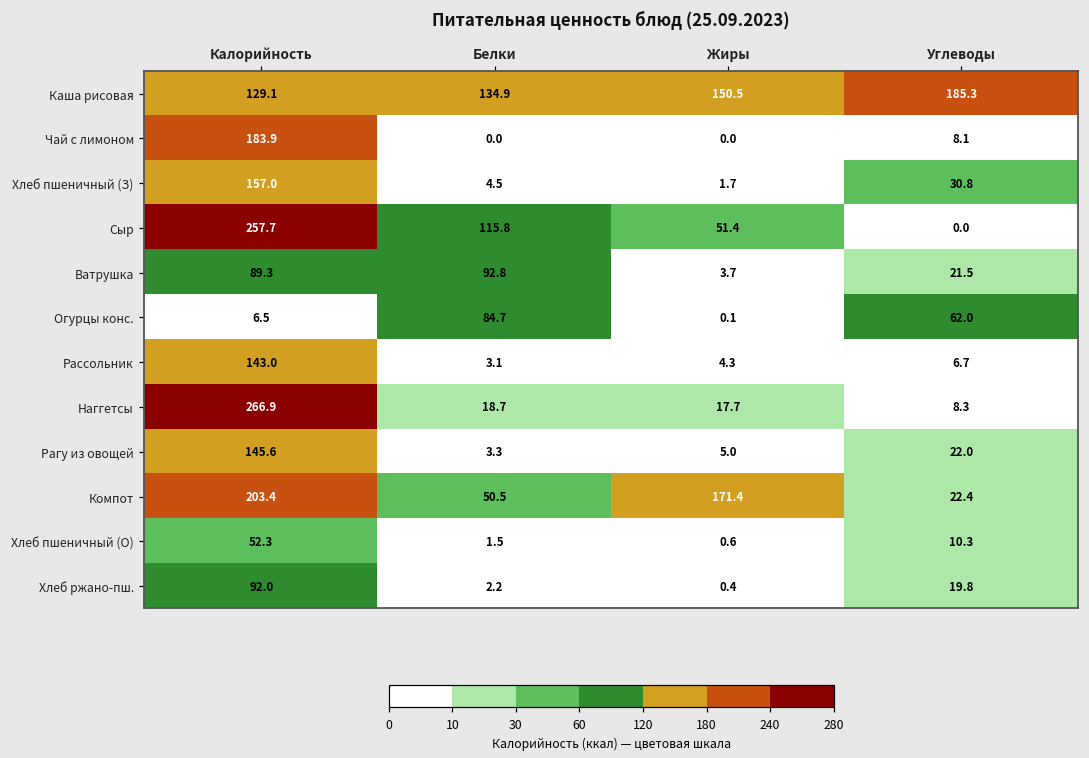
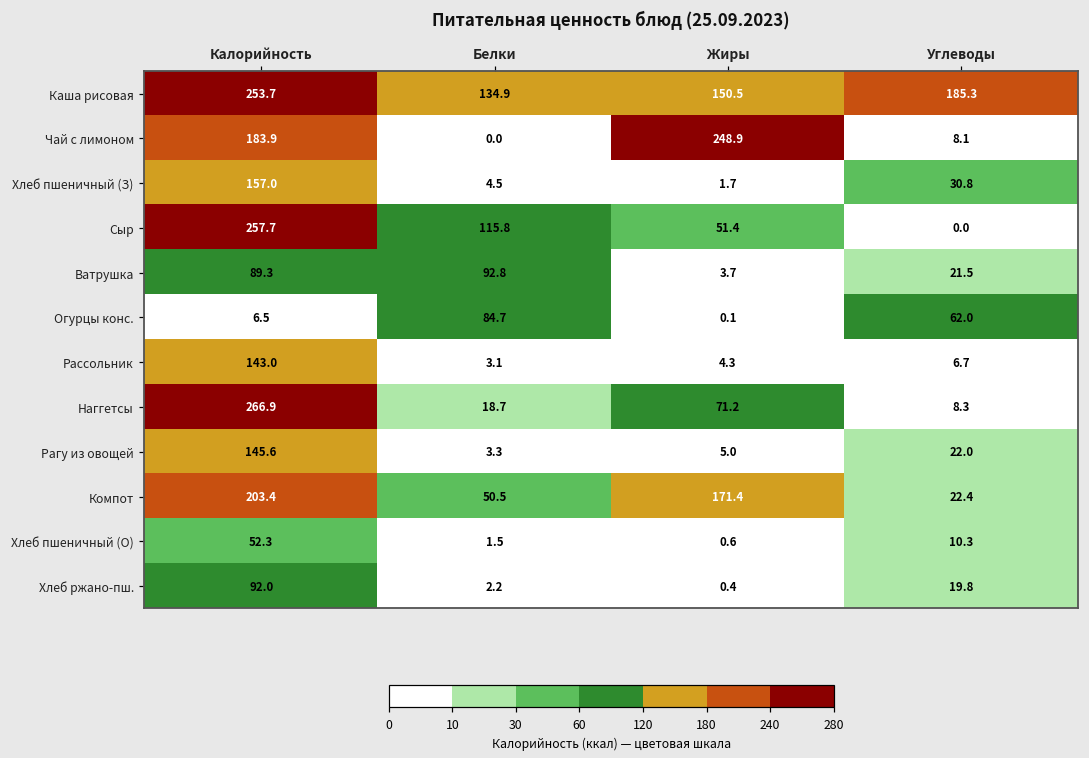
  {
    "Каша рисовая": {
-     "Калорийность": 129.1,
+     "Калорийность": 253.7,
      "Белки": 134.9,
      "Жиры": 150.5,
      "Углеводы": 185.3
    },
    "Чай с лимоном": {
      "Калорийность": 183.9,
      "Белки": 0.0,
-     "Жиры": 0.0,
+     "Жиры": 248.9,
      "Углеводы": 8.1
    },
    "Хлеб пшеничный (З)": {
      "Калорийность": 157.0,
      "Белки": 4.5,
      "Жиры": 1.7,
      "Углеводы": 30.8
    },
    "Сыр": {
      "Калорийность": 257.7,
      "Белки": 115.8,
      "Жиры": 51.4,
      "Углеводы": 0.0
    },
    "Ватрушка": {
      "Калорийность": 89.3,
      "Белки": 92.8,
      "Жиры": 3.7,
      "Углеводы": 21.5
    },
    "Огурцы конс.": {
      "Калорийность": 6.5,
      "Белки": 84.7,
      "Жиры": 0.1,
      "Углеводы": 62.0
    },
    "Рассольник": {
      "Калорийность": 143.0,
      "Белки": 3.1,
      "Жиры": 4.3,
      "Углеводы": 6.7
    },
    "Наггетсы": {
      "Калорийность": 266.9,
      "Белки": 18.7,
-     "Жиры": 17.7,
+     "Жиры": 71.2,
      "Углеводы": 8.3
    },
    "Рагу из овощей": {
      "Калорийность": 145.6,
      "Белки": 3.3,
      "Жиры": 5.0,
      "Углеводы": 22.0
    },
    "Компот": {
      "Калорийность": 203.4,
      "Белки": 50.5,
      "Жиры": 171.4,
      "Углеводы": 22.4
    },
    "Хлеб пшеничный (О)": {
      "Калорийность": 52.3,
      "Белки": 1.5,
      "Жиры": 0.6,
      "Углеводы": 10.3
    },
    "Хлеб ржано-пш.": {
      "Калорийность": 92.0,
      "Белки": 2.2,
      "Жиры": 0.4,
      "Углеводы": 19.8
    }
  }
